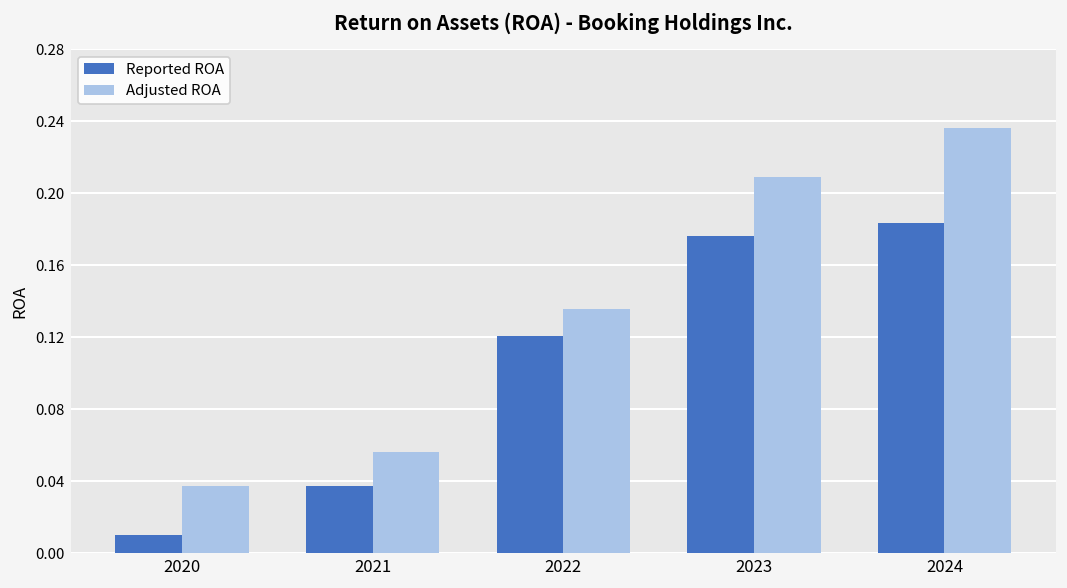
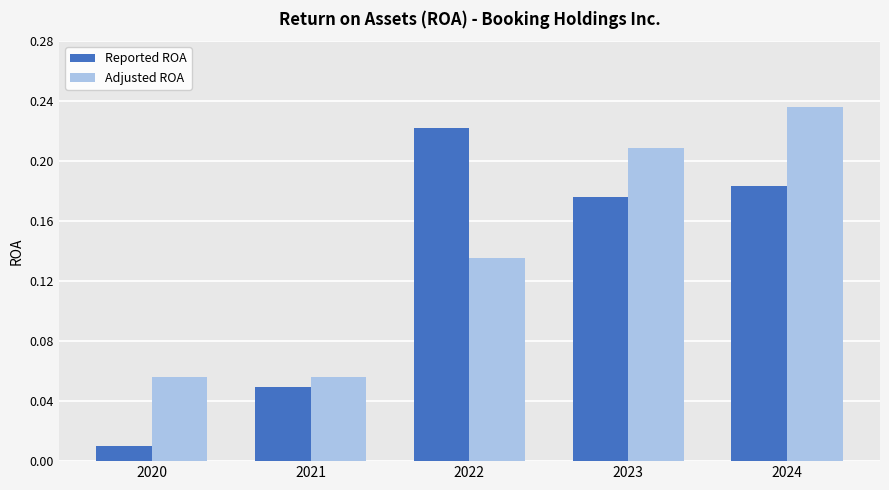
  {
    "Reported ROA": {
      "2020": 0.010,
-     "2021": 0.038,
-     "2022": 0.121,
+     "2021": 0.049,
+     "2022": 0.222,
      "2023": 0.176,
      "2024": 0.183
    },
    "Adjusted ROA": {
-     "2020": 0.038,
+     "2020": 0.056,
      "2021": 0.056,
      "2022": 0.136,
      "2023": 0.209,
      "2024": 0.236
    }
  }
